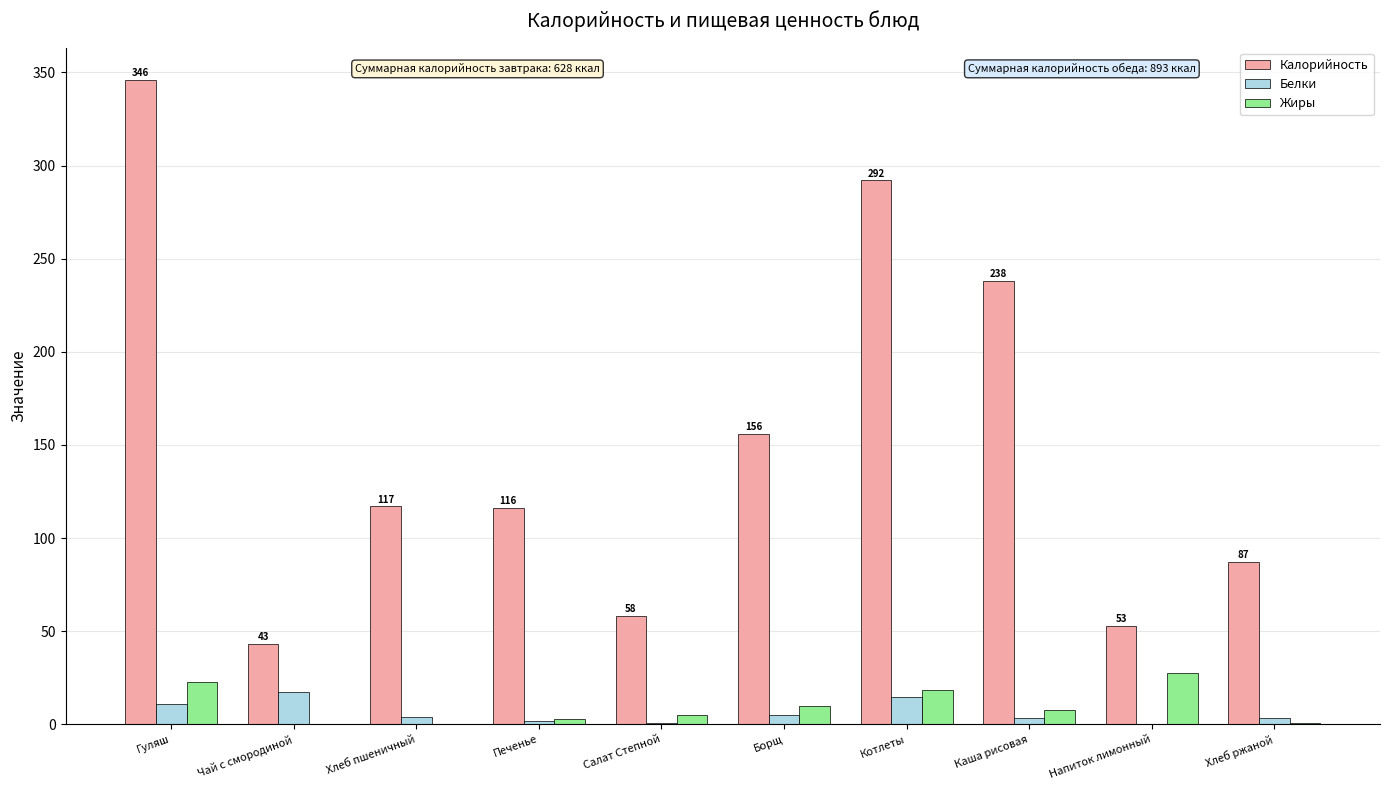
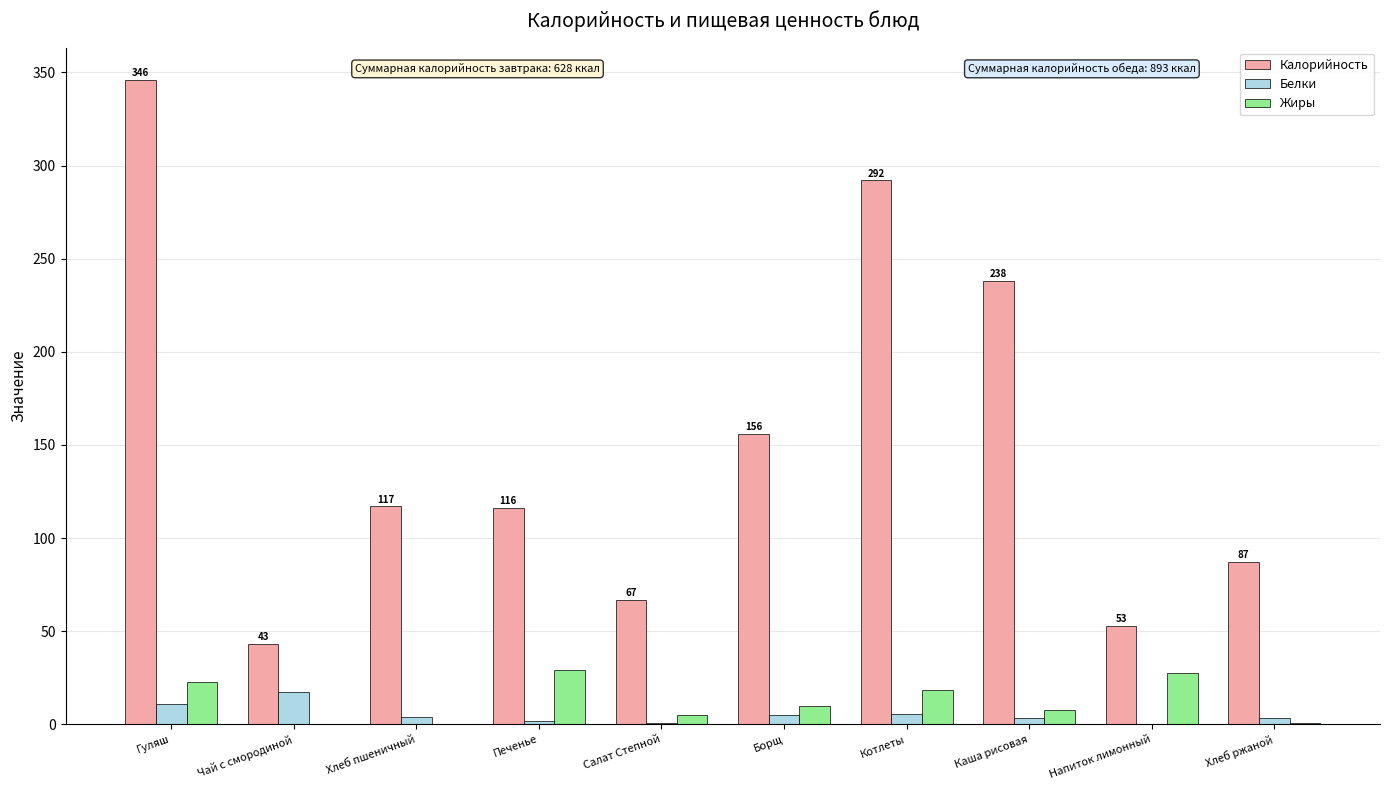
  {
    "Калорийность": {
      "Гуляш": 346,
      "Чай с смородиной": 43,
      "Хлеб пшеничный": 117,
      "Печенье": 116,
-     "Салат Степной": 58,
+     "Салат Степной": 67,
      "Борщ": 156,
      "Котлеты": 292,
      "Каша рисовая": 238,
      "Напиток лимонный": 53,
      "Хлеб ржаной": 87
    },
    "Белки": {
      "Гуляш": 11,
      "Чай с смородиной": 17,
      "Хлеб пшеничный": 4,
      "Печенье": 2,
      "Борщ": 5,
-     "Котлеты": 15,
+     "Котлеты": 6,
      "Каша рисовая": 4,
      "Хлеб ржаной": 3
    },
    "Жиры": {
      "Гуляш": 23,
-     "Печенье": 3,
+     "Печенье": 29,
      "Салат Степной": 5,
      "Борщ": 10,
      "Котлеты": 18,
      "Каша рисовая": 8,
      "Напиток лимонный": 28
    }
  }
